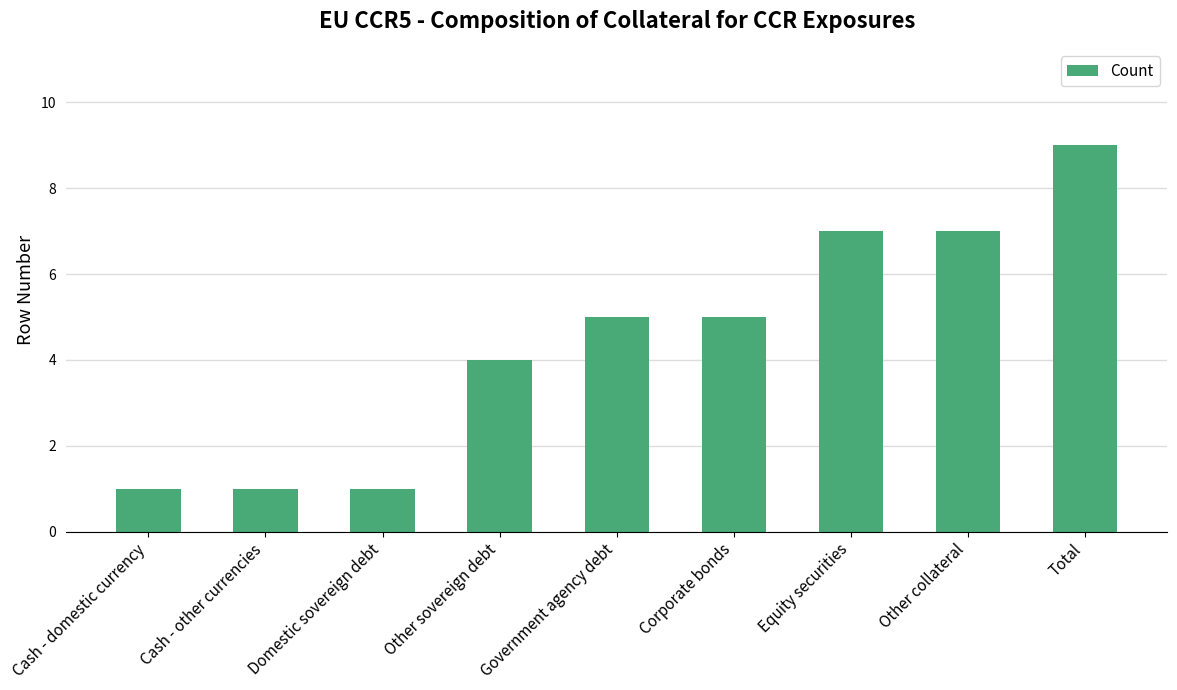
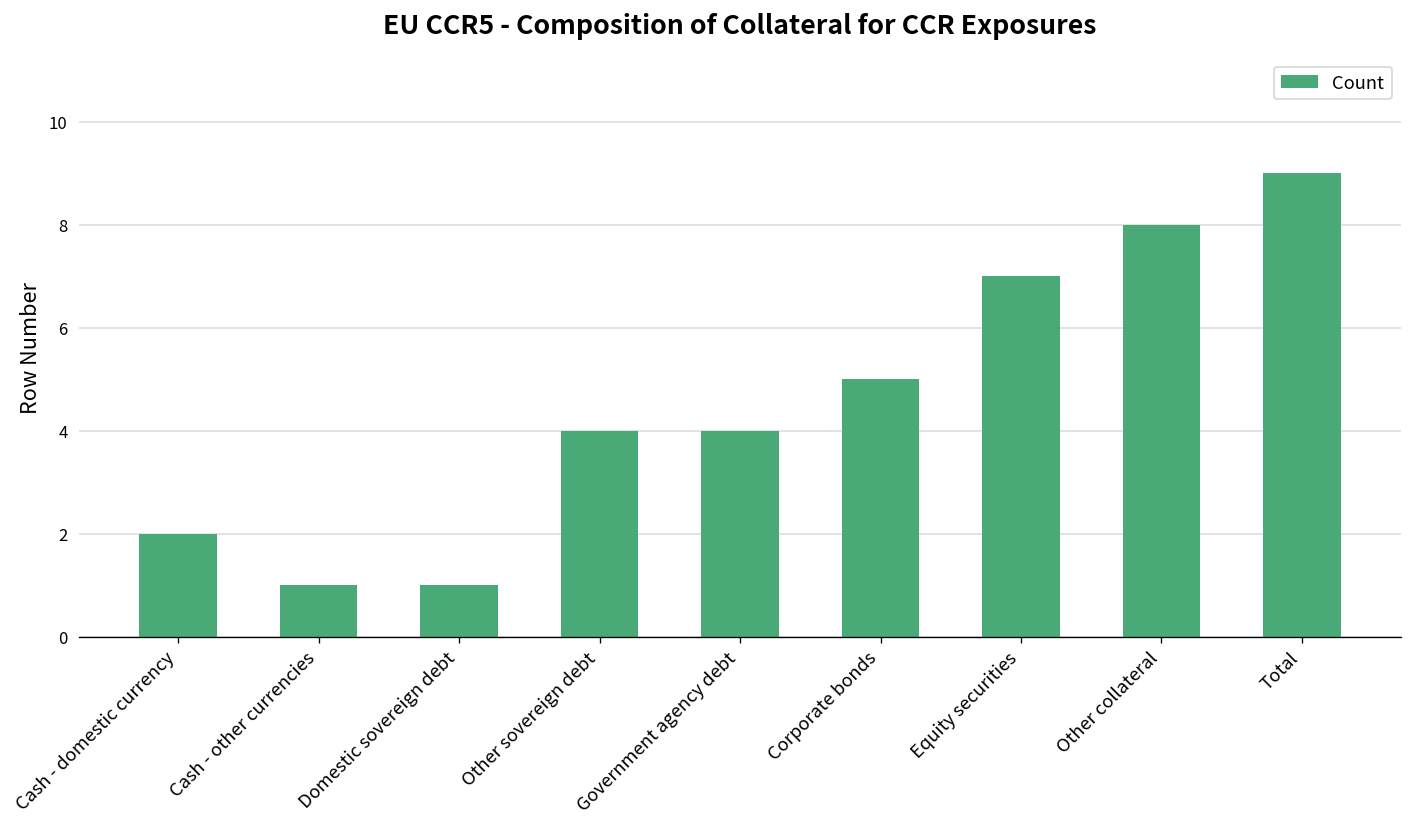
  {
-   "Cash - domestic currency": 1,
+   "Cash - domestic currency": 2,
    "Cash - other currencies": 1,
    "Domestic sovereign debt": 1,
    "Other sovereign debt": 4,
-   "Government agency debt": 5,
+   "Government agency debt": 4,
    "Corporate bonds": 5,
    "Equity securities": 7,
-   "Other collateral": 7,
+   "Other collateral": 8,
    "Total": 9
  }
